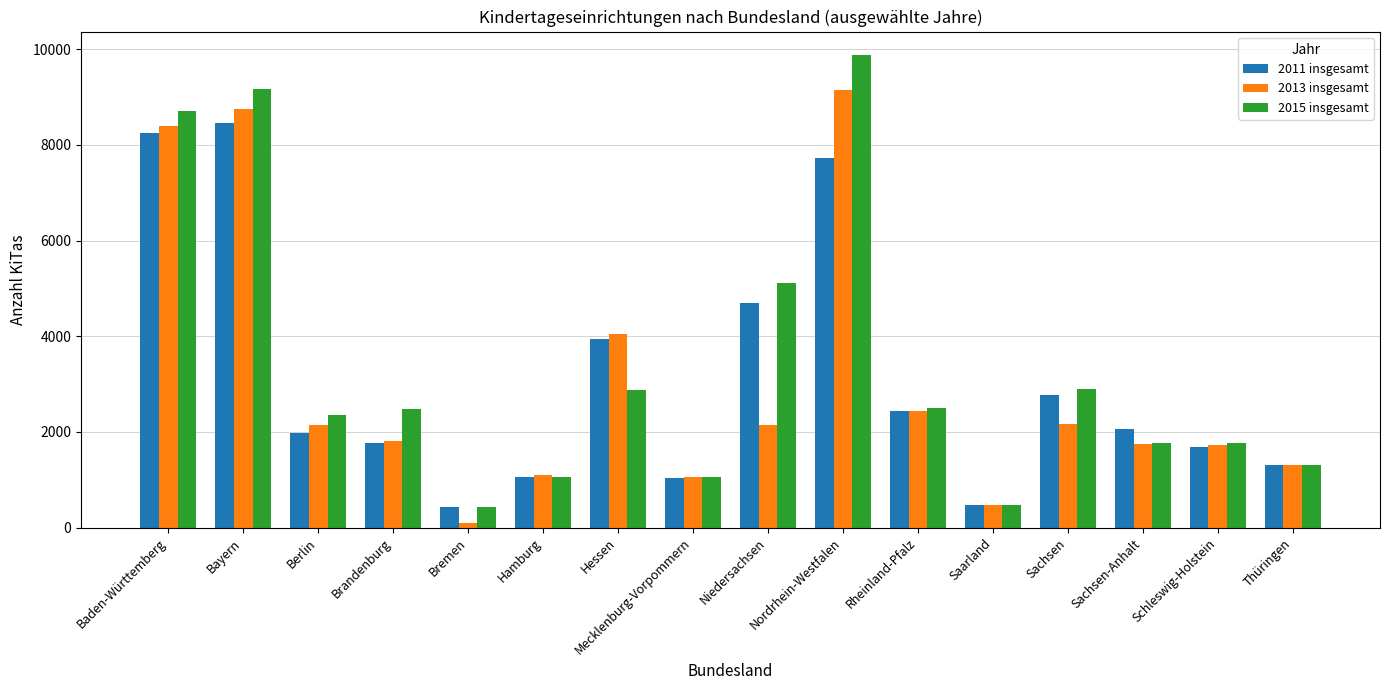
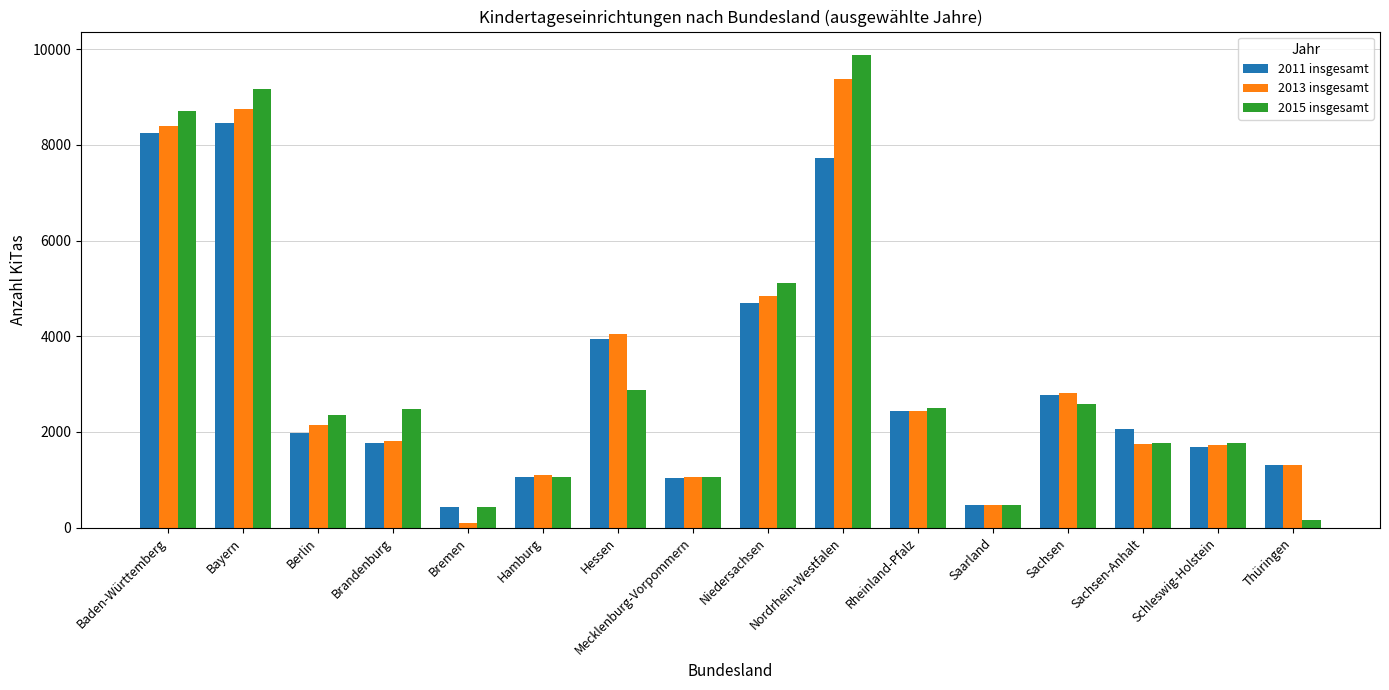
  {
    "2011 insgesamt": {
      "Baden-Württemberg": 8200,
      "Bayern": 8500,
      "Berlin": 2000,
      "Brandenburg": 1800,
      "Bremen": 400,
      "Hamburg": 1100,
      "Hessen": 4000,
      "Mecklenburg-Vorpommern": 1000,
      "Niedersachsen": 4700,
      "Nordrhein-Westfalen": 7700,
      "Rheinland-Pfalz": 2400,
      "Saarland": 500,
      "Sachsen": 2800,
      "Sachsen-Anhalt": 2100,
      "Schleswig-Holstein": 1700,
      "Thüringen": 1300
    },
    "2013 insgesamt": {
      "Baden-Württemberg": 8400,
      "Bayern": 8700,
      "Berlin": 2200,
      "Brandenburg": 1800,
      "Bremen": 100,
      "Hamburg": 1100,
      "Hessen": 4000,
      "Mecklenburg-Vorpommern": 1100,
-     "Niedersachsen": 2200,
-     "Nordrhein-Westfalen": 9100,
+     "Niedersachsen": 4800,
+     "Nordrhein-Westfalen": 9400,
      "Rheinland-Pfalz": 2400,
      "Saarland": 500,
-     "Sachsen": 2200,
+     "Sachsen": 2800,
      "Sachsen-Anhalt": 1800,
      "Schleswig-Holstein": 1700,
      "Thüringen": 1300
    },
    "2015 insgesamt": {
      "Baden-Württemberg": 8700,
      "Bayern": 9200,
      "Berlin": 2400,
      "Brandenburg": 2500,
      "Bremen": 400,
      "Hamburg": 1000,
      "Hessen": 2900,
      "Mecklenburg-Vorpommern": 1100,
      "Niedersachsen": 5100,
      "Nordrhein-Westfalen": 9900,
      "Rheinland-Pfalz": 2500,
      "Saarland": 500,
-     "Sachsen": 2900,
+     "Sachsen": 2600,
      "Sachsen-Anhalt": 1800,
      "Schleswig-Holstein": 1800,
-     "Thüringen": 1300
+     "Thüringen": 200
    }
  }
